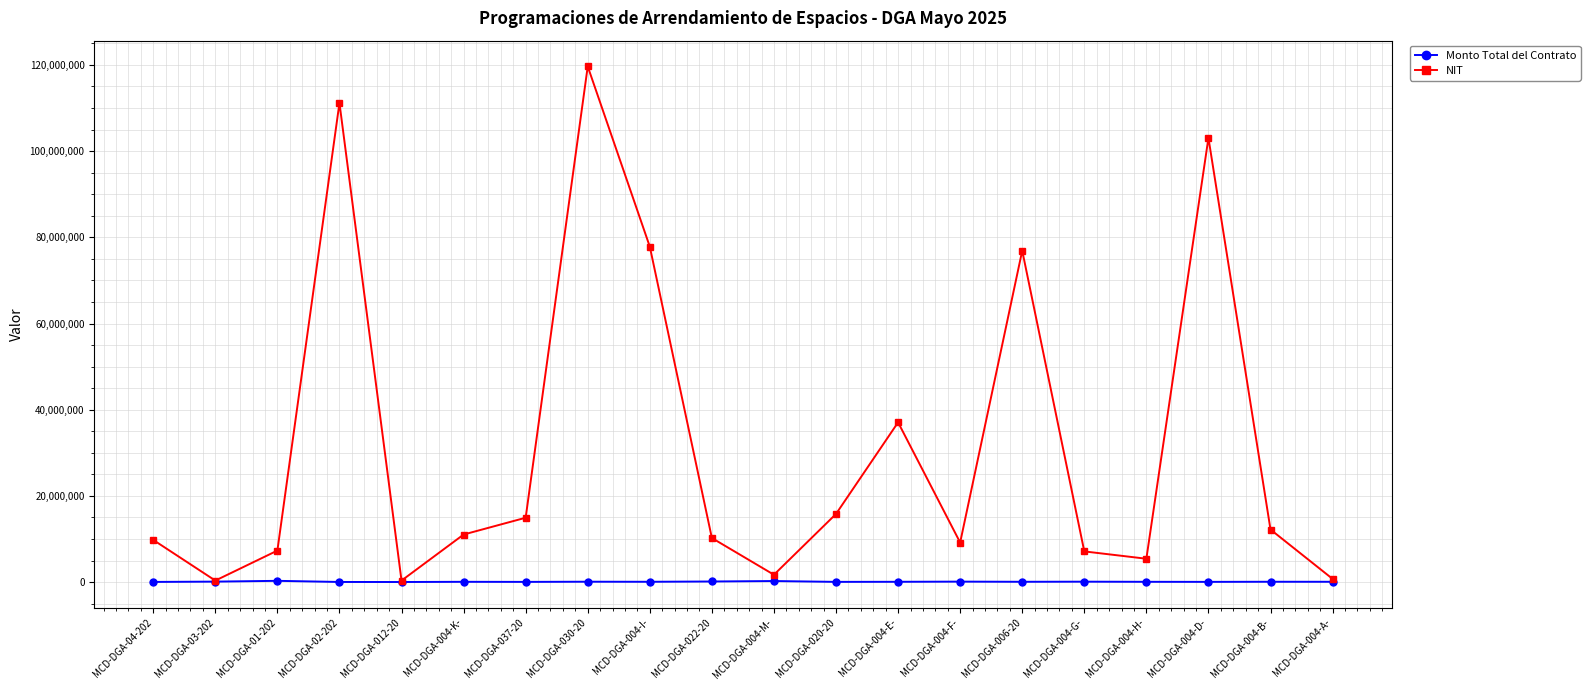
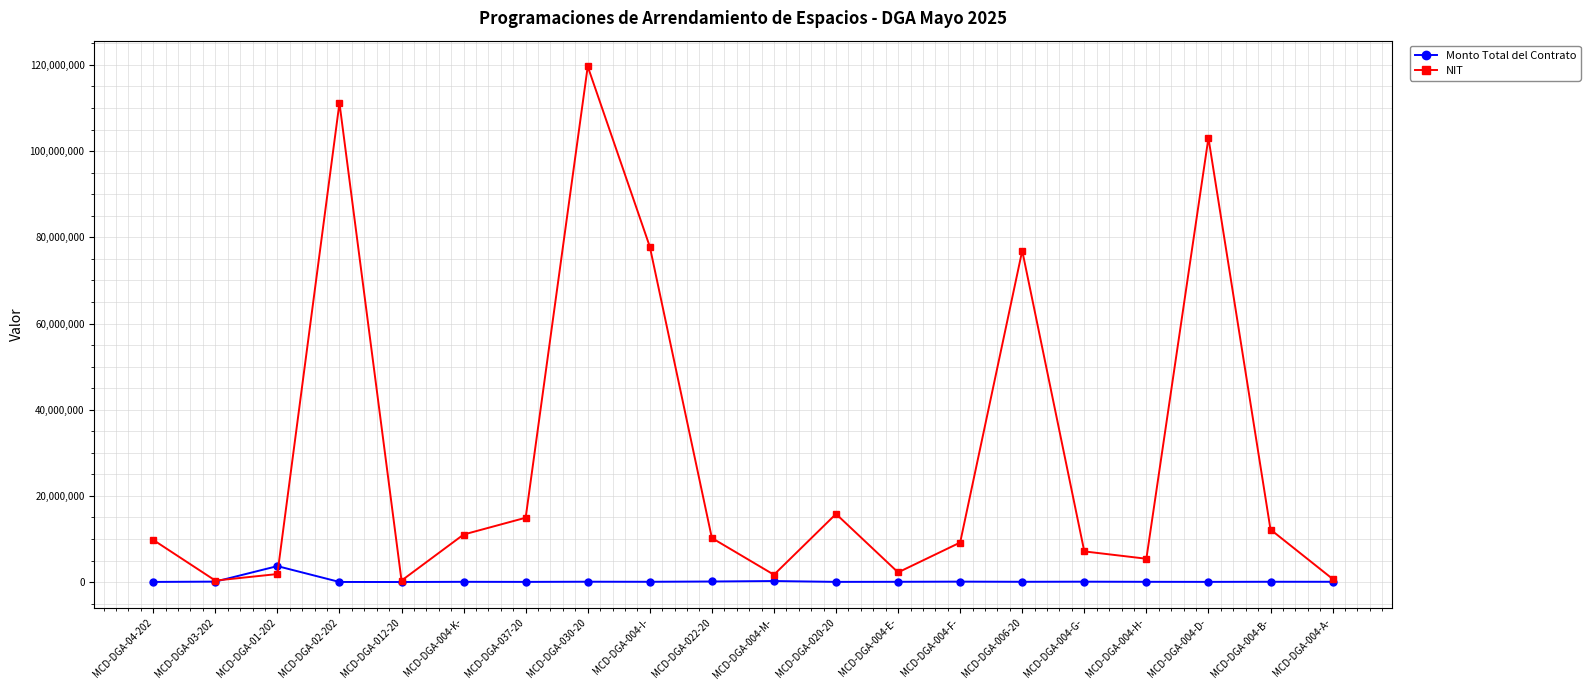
  {
    "Monto Total del Contrato": {
      "MCD-DGA-04-202": "0",
-     "MCD-DGA-01-202": "0",
+     "MCD-DGA-01-202": "4,000,000",
      "MCD-DGA-02-202": "0",
      "MCD-DGA-004-K-": "0",
      "MCD-DGA-037-20": "0",
      "MCD-DGA-030-20": "0",
      "MCD-DGA-004-I-": "0",
      "MCD-DGA-022-20": "0",
      "MCD-DGA-004-M-": "0",
      "MCD-DGA-020-20": "0",
      "MCD-DGA-004-E-": "0",
      "MCD-DGA-004-F-": "0",
      "MCD-DGA-006-20": "0",
      "MCD-DGA-004-G-": "0",
      "MCD-DGA-004-H-": "0",
      "MCD-DGA-004-D-": "0",
      "MCD-DGA-004-B-": "0",
      "MCD-DGA-004-A-": "0"
    },
    "NIT": {
      "MCD-DGA-04-202": "10,000,000",
-     "MCD-DGA-01-202": "7,000,000",
+     "MCD-DGA-01-202": "2,000,000",
      "MCD-DGA-02-202": "111,000,000",
      "MCD-DGA-004-K-": "11,000,000",
      "MCD-DGA-037-20": "15,000,000",
      "MCD-DGA-030-20": "120,000,000",
      "MCD-DGA-004-I-": "78,000,000",
      "MCD-DGA-022-20": "10,000,000",
      "MCD-DGA-004-M-": "2,000,000",
      "MCD-DGA-020-20": "16,000,000",
-     "MCD-DGA-004-E-": "37,000,000",
+     "MCD-DGA-004-E-": "2,000,000",
      "MCD-DGA-004-F-": "9,000,000",
      "MCD-DGA-006-20": "77,000,000",
      "MCD-DGA-004-G-": "7,000,000",
      "MCD-DGA-004-H-": "5,000,000",
      "MCD-DGA-004-D-": "103,000,000",
      "MCD-DGA-004-B-": "12,000,000",
      "MCD-DGA-004-A-": "1,000,000"
    }
  }
